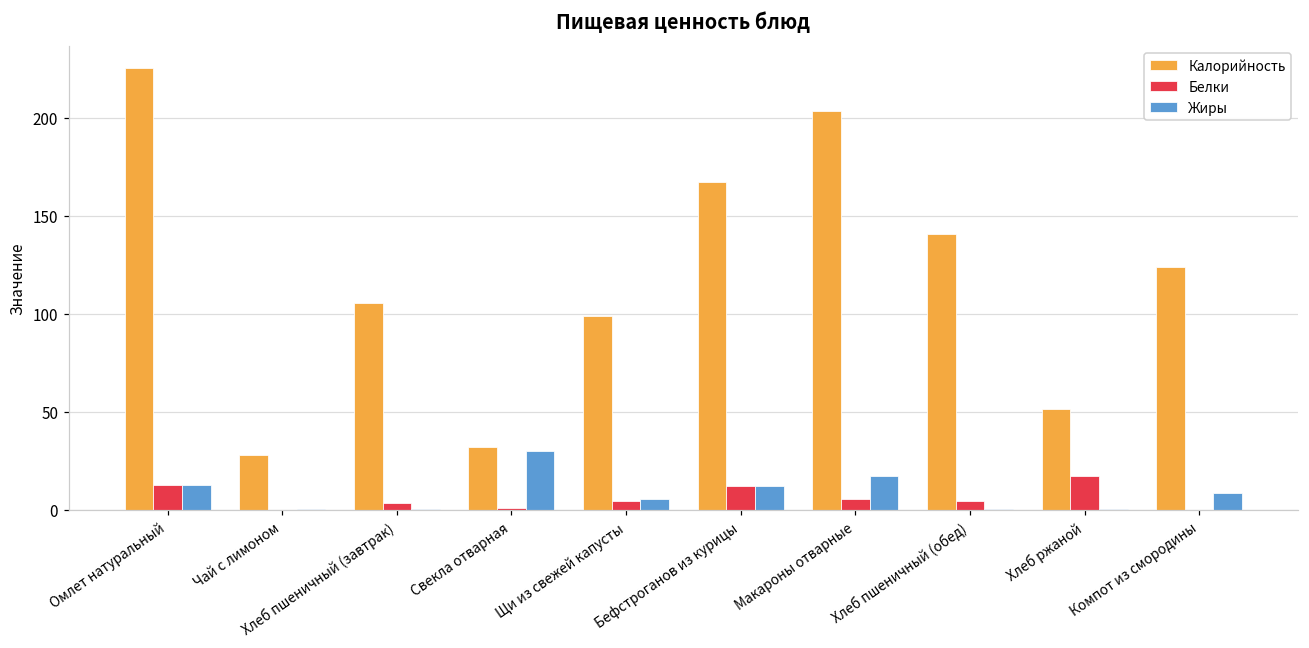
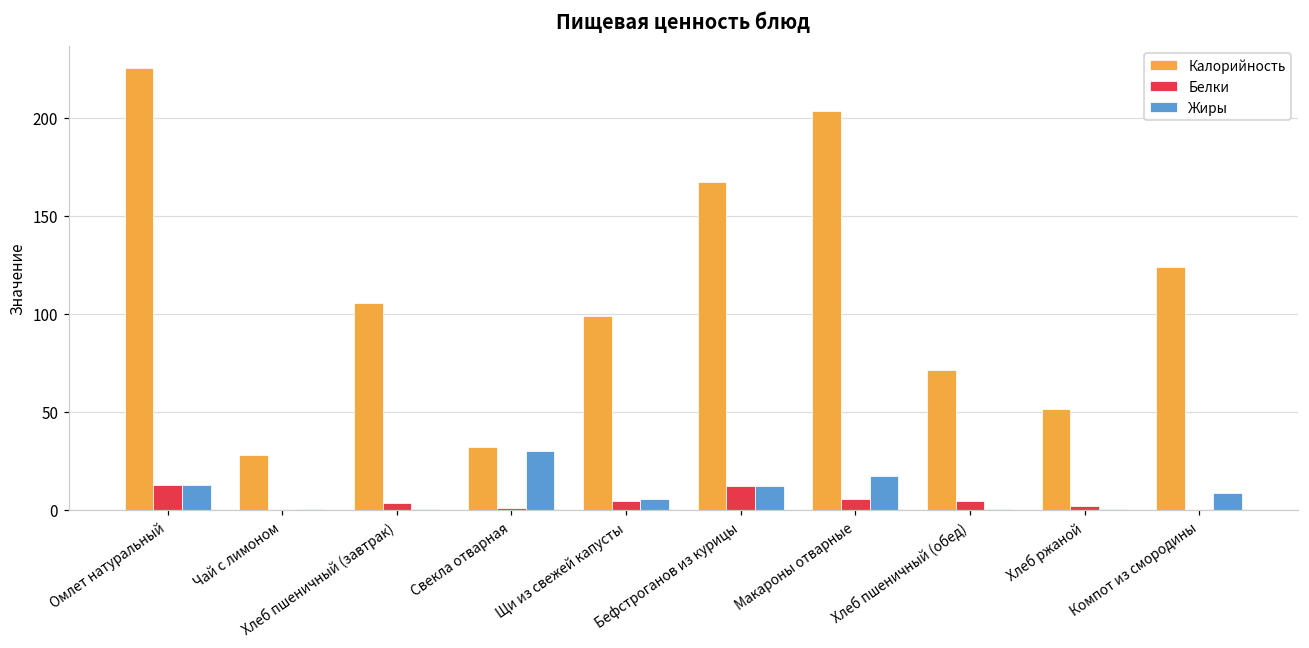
  {
    "Калорийность": {
      "Омлет натуральный": 225,
      "Чай с лимоном": 28,
      "Хлеб пшеничный (завтрак)": 106,
      "Свекла отварная": 32,
      "Щи из свежей капусты": 99,
      "Бефстроганов из курицы": 167,
      "Макароны отварные": 204,
-     "Хлеб пшеничный (обед)": 141,
+     "Хлеб пшеничный (обед)": 71,
      "Хлеб ржаной": 51,
      "Компот из смородины": 124
    },
    "Белки": {
      "Омлет натуральный": 13,
      "Хлеб пшеничный (завтрак)": 3,
      "Щи из свежей капусты": 5,
      "Бефстроганов из курицы": 12,
      "Макароны отварные": 5,
      "Хлеб пшеничный (обед)": 5,
-     "Хлеб ржаной": 18
+     "Хлеб ржаной": 2
    },
    "Жиры": {
      "Омлет натуральный": 13,
      "Свекла отварная": 30,
      "Щи из свежей капусты": 6,
      "Бефстроганов из курицы": 12,
      "Макароны отварные": 17,
      "Компот из смородины": 8
    }
  }
